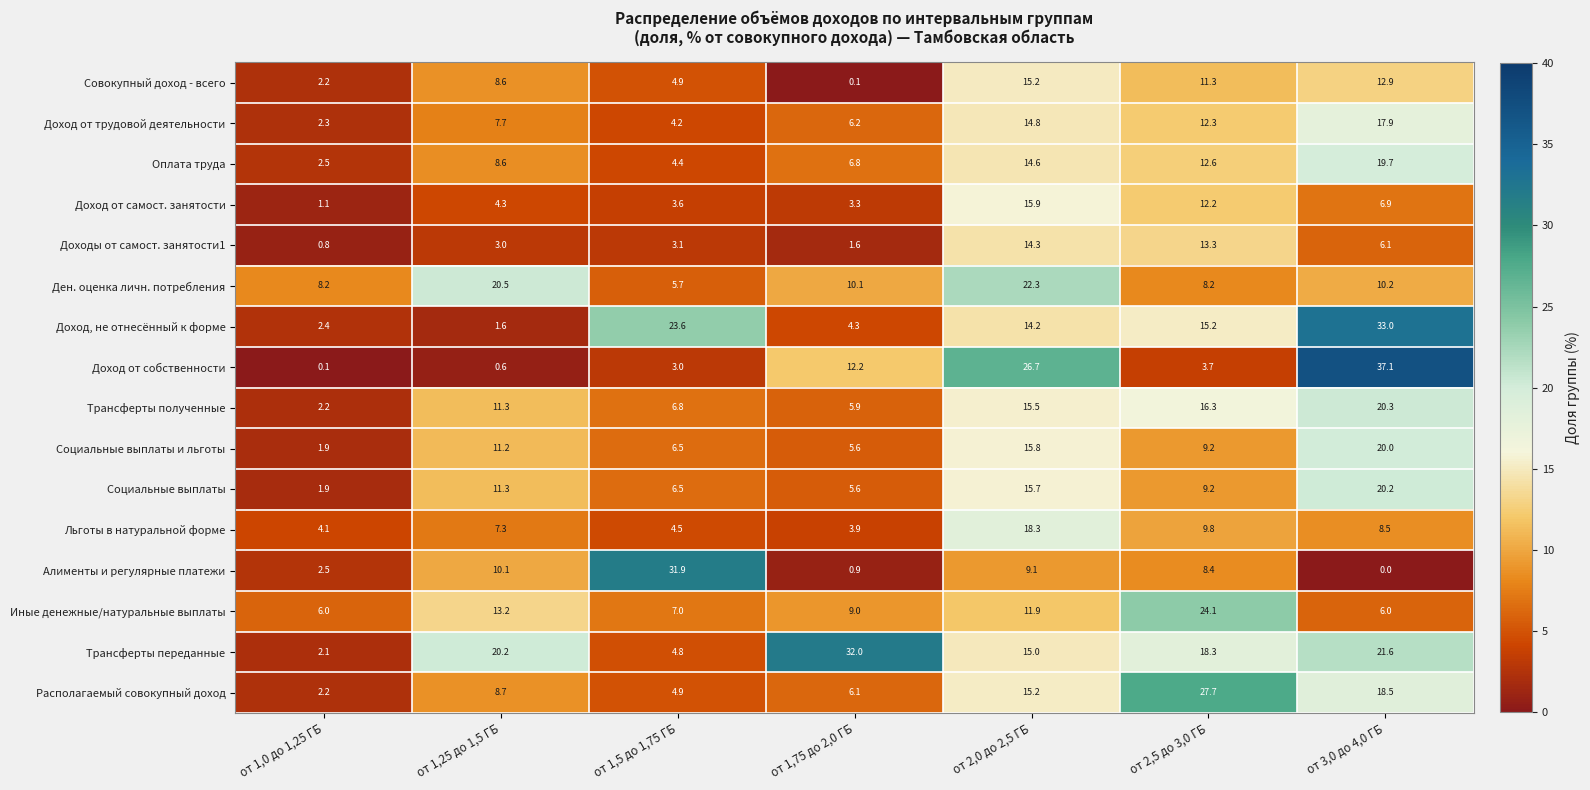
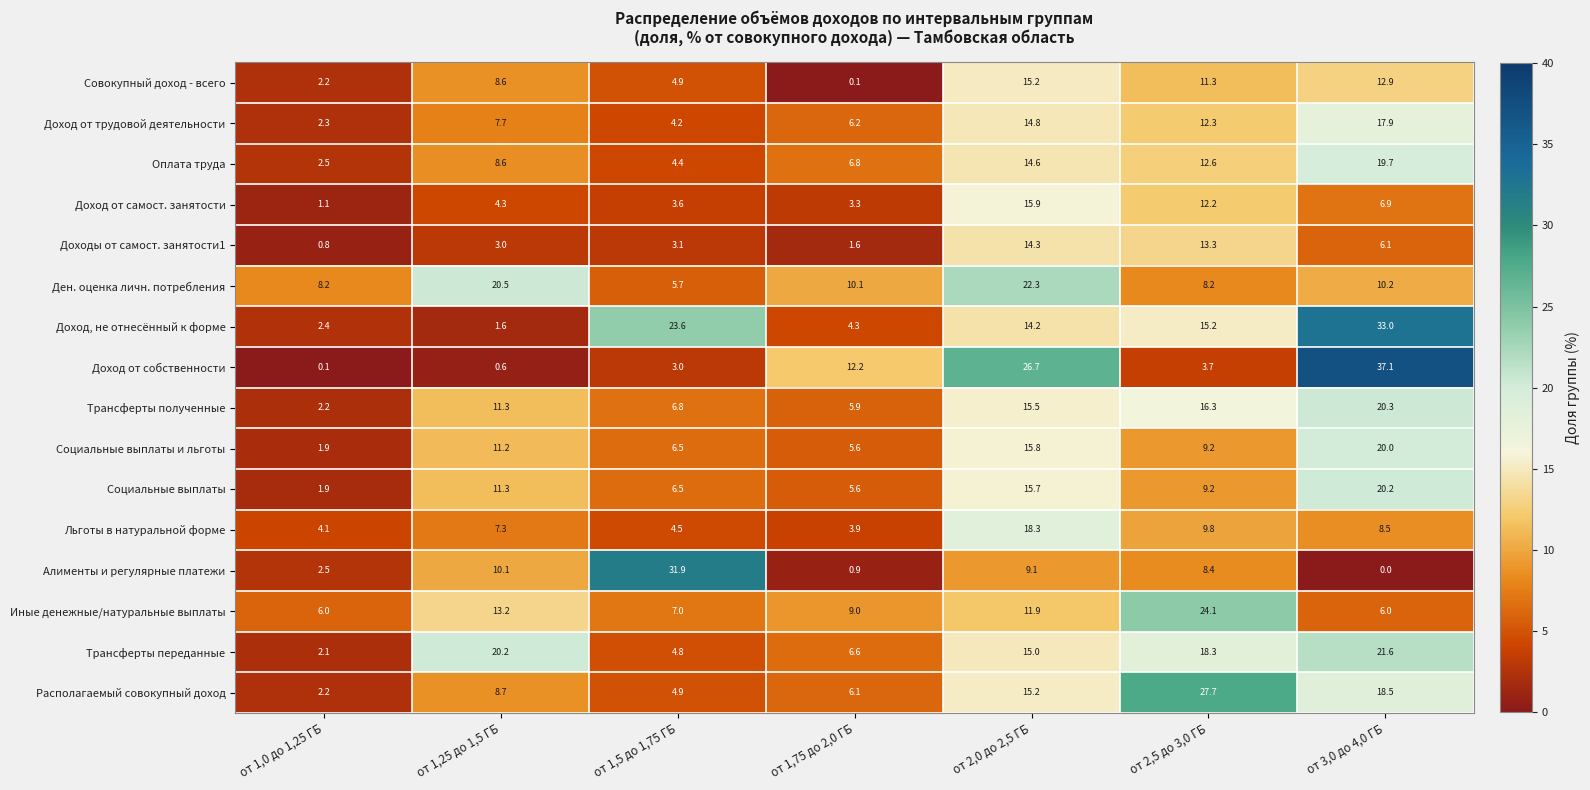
  {
    "Совокупный доход - всего": {
      "от 1,0 до 1,25 ГБ": 2.2,
      "от 1,25 до 1,5 ГБ": 8.6,
      "от 1,5 до 1,75 ГБ": 4.9,
      "от 1,75 до 2,0 ГБ": 0.1,
      "от 2,0 до 2,5 ГБ": 15.2,
      "от 2,5 до 3,0 ГБ": 11.3,
      "от 3,0 до 4,0 ГБ": 12.9
    },
    "Доход от трудовой деятельности": {
      "от 1,0 до 1,25 ГБ": 2.3,
      "от 1,25 до 1,5 ГБ": 7.7,
      "от 1,5 до 1,75 ГБ": 4.2,
      "от 1,75 до 2,0 ГБ": 6.2,
      "от 2,0 до 2,5 ГБ": 14.8,
      "от 2,5 до 3,0 ГБ": 12.3,
      "от 3,0 до 4,0 ГБ": 17.9
    },
    "Оплата труда": {
      "от 1,0 до 1,25 ГБ": 2.5,
      "от 1,25 до 1,5 ГБ": 8.6,
      "от 1,5 до 1,75 ГБ": 4.4,
      "от 1,75 до 2,0 ГБ": 6.8,
      "от 2,0 до 2,5 ГБ": 14.6,
      "от 2,5 до 3,0 ГБ": 12.6,
      "от 3,0 до 4,0 ГБ": 19.7
    },
    "Доход от самост. занятости": {
      "от 1,0 до 1,25 ГБ": 1.1,
      "от 1,25 до 1,5 ГБ": 4.3,
      "от 1,5 до 1,75 ГБ": 3.6,
      "от 1,75 до 2,0 ГБ": 3.3,
      "от 2,0 до 2,5 ГБ": 15.9,
      "от 2,5 до 3,0 ГБ": 12.2,
      "от 3,0 до 4,0 ГБ": 6.9
    },
    "Доходы от самост. занятости1": {
      "от 1,0 до 1,25 ГБ": 0.8,
      "от 1,25 до 1,5 ГБ": 3.0,
      "от 1,5 до 1,75 ГБ": 3.1,
      "от 1,75 до 2,0 ГБ": 1.6,
      "от 2,0 до 2,5 ГБ": 14.3,
      "от 2,5 до 3,0 ГБ": 13.3,
      "от 3,0 до 4,0 ГБ": 6.1
    },
    "Ден. оценка личн. потребления": {
      "от 1,0 до 1,25 ГБ": 8.2,
      "от 1,25 до 1,5 ГБ": 20.5,
      "от 1,5 до 1,75 ГБ": 5.7,
      "от 1,75 до 2,0 ГБ": 10.1,
      "от 2,0 до 2,5 ГБ": 22.3,
      "от 2,5 до 3,0 ГБ": 8.2,
      "от 3,0 до 4,0 ГБ": 10.2
    },
    "Доход, не отнесённый к форме": {
      "от 1,0 до 1,25 ГБ": 2.4,
      "от 1,25 до 1,5 ГБ": 1.6,
      "от 1,5 до 1,75 ГБ": 23.6,
      "от 1,75 до 2,0 ГБ": 4.3,
      "от 2,0 до 2,5 ГБ": 14.2,
      "от 2,5 до 3,0 ГБ": 15.2,
      "от 3,0 до 4,0 ГБ": 33.0
    },
    "Доход от собственности": {
      "от 1,0 до 1,25 ГБ": 0.1,
      "от 1,25 до 1,5 ГБ": 0.6,
      "от 1,5 до 1,75 ГБ": 3.0,
      "от 1,75 до 2,0 ГБ": 12.2,
      "от 2,0 до 2,5 ГБ": 26.7,
      "от 2,5 до 3,0 ГБ": 3.7,
      "от 3,0 до 4,0 ГБ": 37.1
    },
    "Трансферты полученные": {
      "от 1,0 до 1,25 ГБ": 2.2,
      "от 1,25 до 1,5 ГБ": 11.3,
      "от 1,5 до 1,75 ГБ": 6.8,
      "от 1,75 до 2,0 ГБ": 5.9,
      "от 2,0 до 2,5 ГБ": 15.5,
      "от 2,5 до 3,0 ГБ": 16.3,
      "от 3,0 до 4,0 ГБ": 20.3
    },
    "Социальные выплаты и льготы": {
      "от 1,0 до 1,25 ГБ": 1.9,
      "от 1,25 до 1,5 ГБ": 11.2,
      "от 1,5 до 1,75 ГБ": 6.5,
      "от 1,75 до 2,0 ГБ": 5.6,
      "от 2,0 до 2,5 ГБ": 15.8,
      "от 2,5 до 3,0 ГБ": 9.2,
      "от 3,0 до 4,0 ГБ": 20.0
    },
    "Социальные выплаты": {
      "от 1,0 до 1,25 ГБ": 1.9,
      "от 1,25 до 1,5 ГБ": 11.3,
      "от 1,5 до 1,75 ГБ": 6.5,
      "от 1,75 до 2,0 ГБ": 5.6,
      "от 2,0 до 2,5 ГБ": 15.7,
      "от 2,5 до 3,0 ГБ": 9.2,
      "от 3,0 до 4,0 ГБ": 20.2
    },
    "Льготы в натуральной форме": {
      "от 1,0 до 1,25 ГБ": 4.1,
      "от 1,25 до 1,5 ГБ": 7.3,
      "от 1,5 до 1,75 ГБ": 4.5,
      "от 1,75 до 2,0 ГБ": 3.9,
      "от 2,0 до 2,5 ГБ": 18.3,
      "от 2,5 до 3,0 ГБ": 9.8,
      "от 3,0 до 4,0 ГБ": 8.5
    },
    "Алименты и регулярные платежи": {
      "от 1,0 до 1,25 ГБ": 2.5,
      "от 1,25 до 1,5 ГБ": 10.1,
      "от 1,5 до 1,75 ГБ": 31.9,
      "от 1,75 до 2,0 ГБ": 0.9,
      "от 2,0 до 2,5 ГБ": 9.1,
      "от 2,5 до 3,0 ГБ": 8.4,
      "от 3,0 до 4,0 ГБ": 0.0
    },
    "Иные денежные/натуральные выплаты": {
      "от 1,0 до 1,25 ГБ": 6.0,
      "от 1,25 до 1,5 ГБ": 13.2,
      "от 1,5 до 1,75 ГБ": 7.0,
      "от 1,75 до 2,0 ГБ": 9.0,
      "от 2,0 до 2,5 ГБ": 11.9,
      "от 2,5 до 3,0 ГБ": 24.1,
      "от 3,0 до 4,0 ГБ": 6.0
    },
    "Трансферты переданные": {
      "от 1,0 до 1,25 ГБ": 2.1,
      "от 1,25 до 1,5 ГБ": 20.2,
      "от 1,5 до 1,75 ГБ": 4.8,
-     "от 1,75 до 2,0 ГБ": 32.0,
+     "от 1,75 до 2,0 ГБ": 6.6,
      "от 2,0 до 2,5 ГБ": 15.0,
      "от 2,5 до 3,0 ГБ": 18.3,
      "от 3,0 до 4,0 ГБ": 21.6
    },
    "Располагаемый совокупный доход": {
      "от 1,0 до 1,25 ГБ": 2.2,
      "от 1,25 до 1,5 ГБ": 8.7,
      "от 1,5 до 1,75 ГБ": 4.9,
      "от 1,75 до 2,0 ГБ": 6.1,
      "от 2,0 до 2,5 ГБ": 15.2,
      "от 2,5 до 3,0 ГБ": 27.7,
      "от 3,0 до 4,0 ГБ": 18.5
    }
  }
